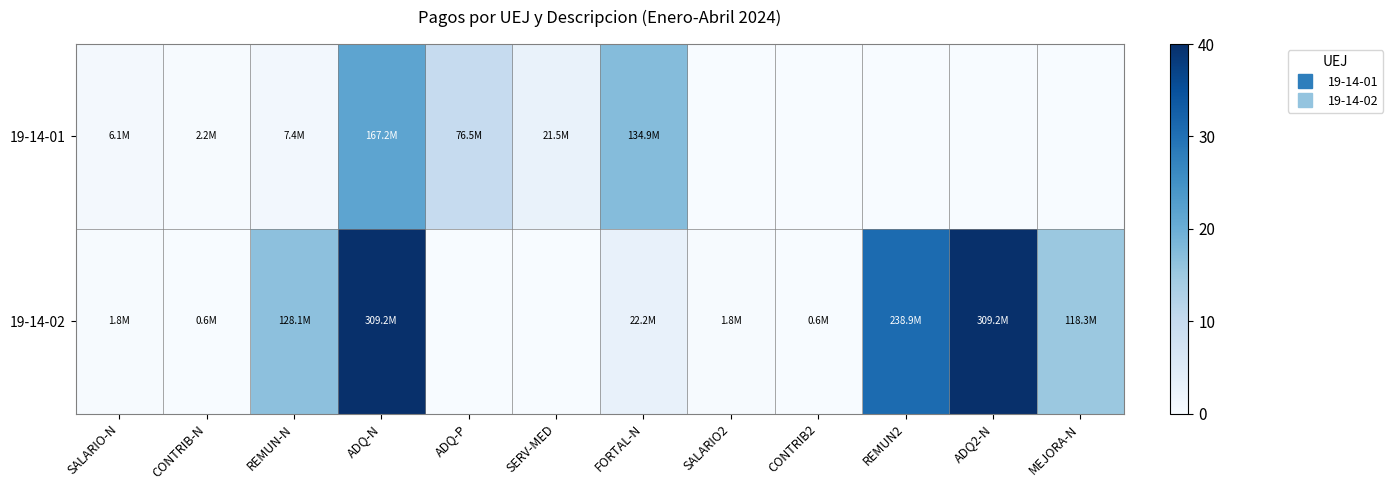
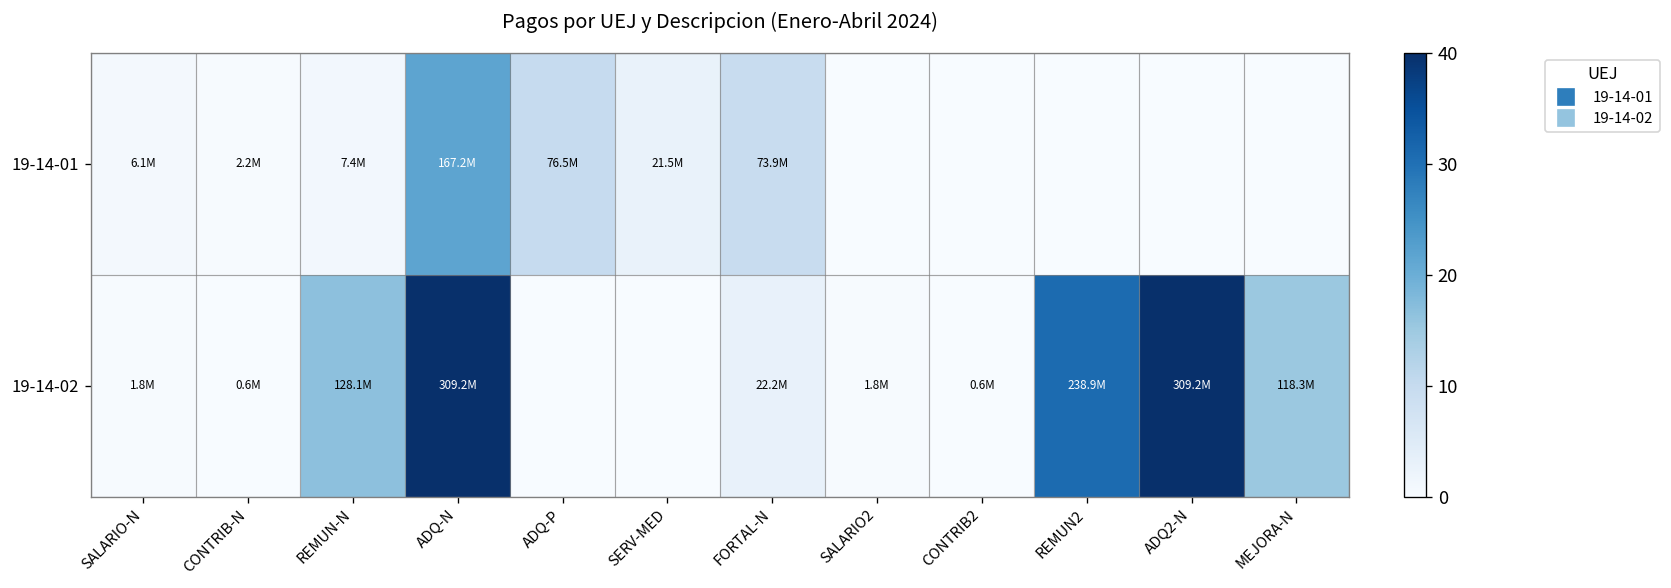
  {
    "19-14-01": {
      "SALARIO-N": "6.1M",
      "CONTRIB-N": "2.2M",
      "REMUN-N": "7.4M",
      "ADQ-N": "167.2M",
      "ADQ-P": "76.5M",
      "SERV-MED": "21.5M",
-     "FORTAL-N": "134.9M"
+     "FORTAL-N": "73.9M"
    },
    "19-14-02": {
      "SALARIO-N": "1.8M",
      "CONTRIB-N": "0.6M",
      "REMUN-N": "128.1M",
      "ADQ-N": "309.2M",
      "FORTAL-N": "22.2M",
      "SALARIO2": "1.8M",
      "CONTRIB2": "0.6M",
      "REMUN2": "238.9M",
      "ADQ2-N": "309.2M",
      "MEJORA-N": "118.3M"
    }
  }
